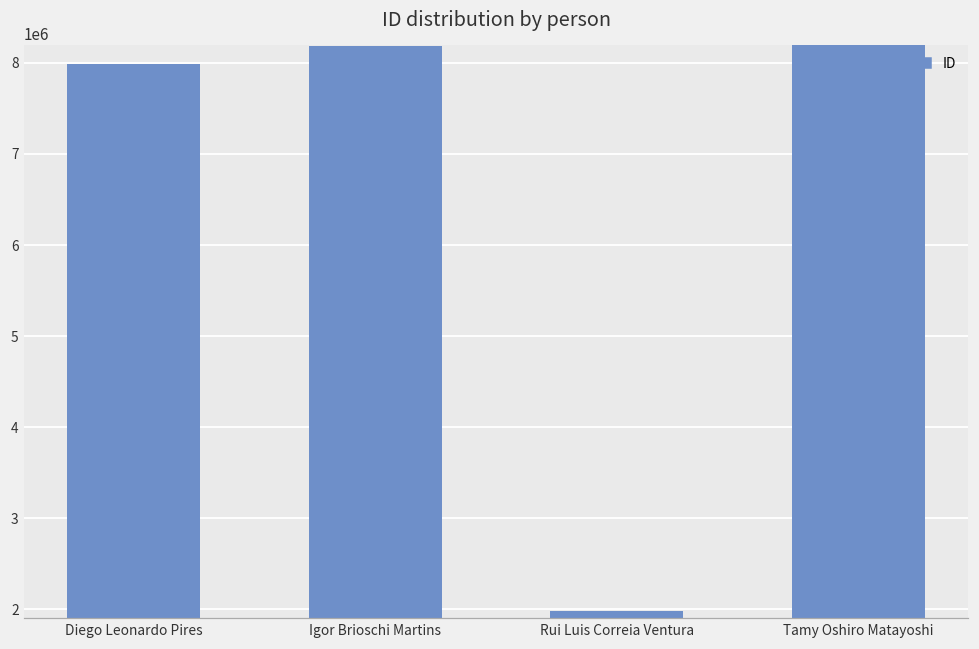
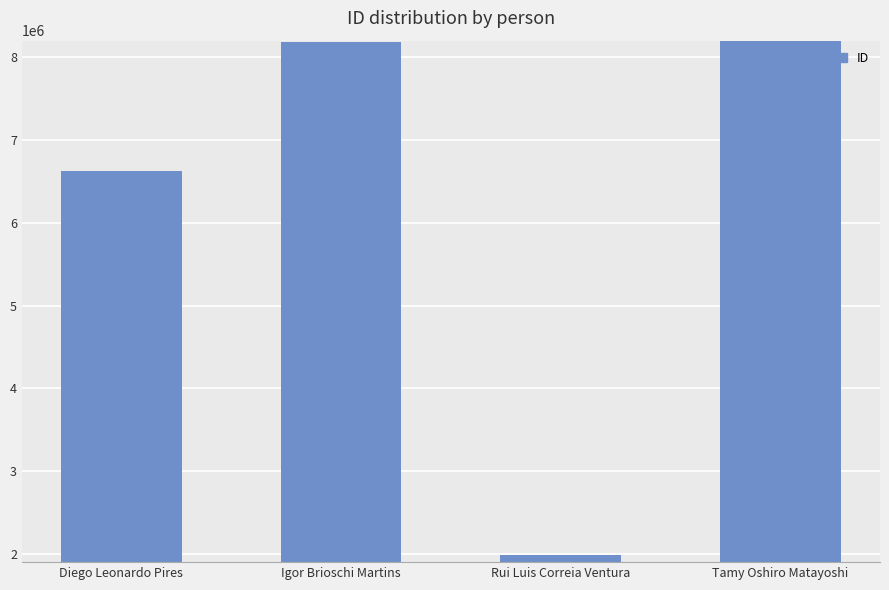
  {
-   "Diego Leonardo Pires": 8000000,
+   "Diego Leonardo Pires": 6600000,
    "Igor Brioschi Martins": 8200000,
    "Rui Luis Correia Ventura": 2000000
  }
